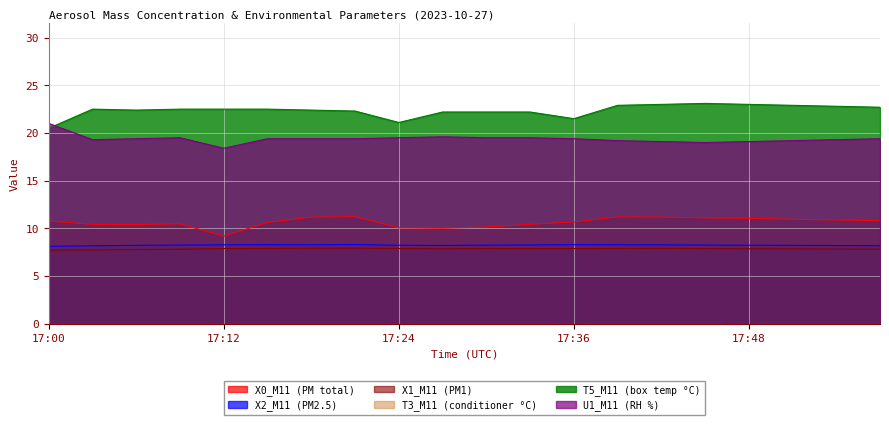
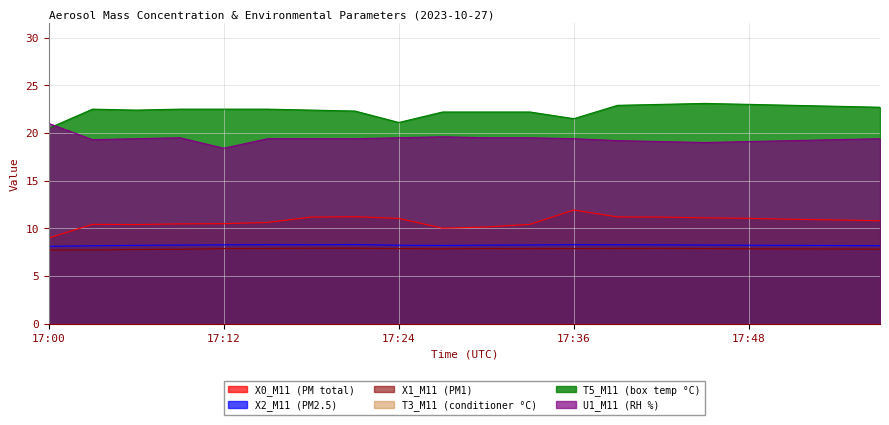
  {
    "X0_M11 (PM total)": {
-     "17:00": 11,
-     "17:12": 9,
-     "17:24": 10,
-     "17:36": 11,
+     "17:00": 9,
+     "17:12": 10,
+     "17:24": 11,
+     "17:36": 12,
      "17:48": 11
    },
    "X2_M11 (PM2.5)": {
      "17:00": 8,
      "17:12": 8,
      "17:24": 8,
      "17:36": 8,
      "17:48": 8
    },
    "X1_M11 (PM1)": {
      "17:00": 8,
      "17:12": 8,
      "17:24": 8,
      "17:36": 8,
      "17:48": 8
    },
    "T3_M11 (conditioner °C)": {
      "17:00": 0,
      "17:12": 0,
      "17:24": 0,
      "17:36": 0,
      "17:48": 0
    },
    "T5_M11 (box temp °C)": {
      "17:00": 21,
      "17:12": 23,
      "17:24": 21,
      "17:36": 22,
      "17:48": 23
    },
    "U1_M11 (RH %)": {
      "17:00": 21,
      "17:12": 18,
      "17:24": 20,
      "17:36": 19,
      "17:48": 19
    }
  }
